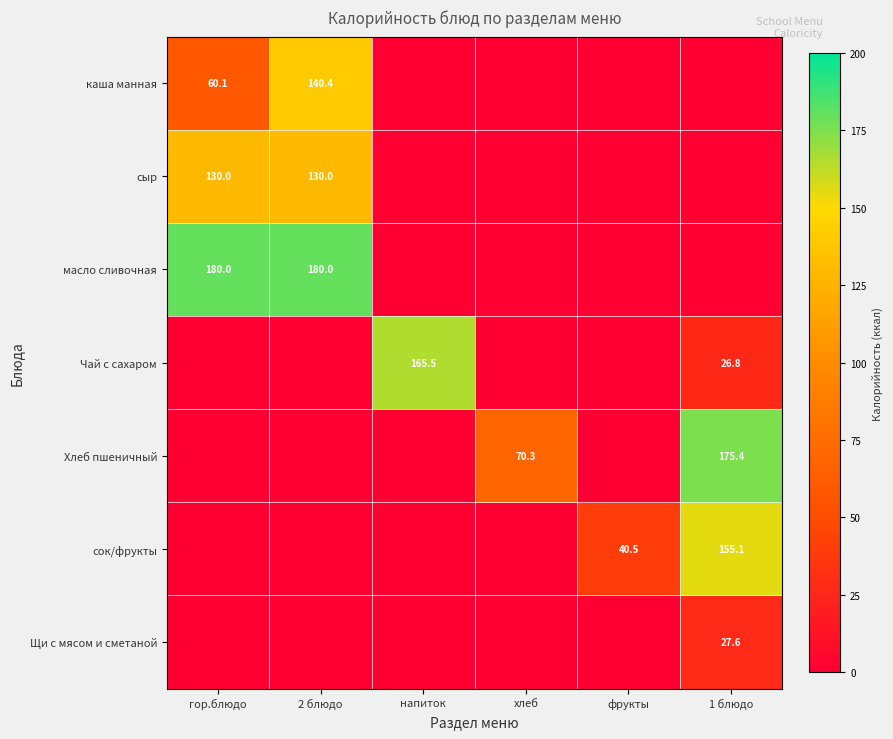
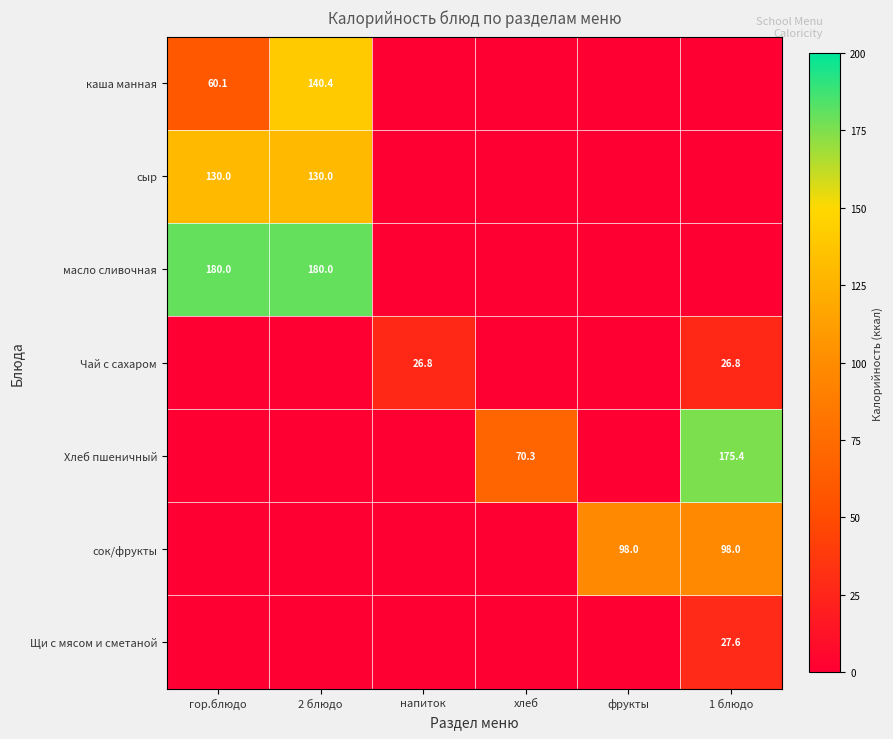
  {
    "каша манная": {
      "гор.блюдо": 60.1,
      "2 блюдо": 140.4
    },
    "сыр": {
      "гор.блюдо": 130.0,
      "2 блюдо": 130.0
    },
    "масло сливочная": {
      "гор.блюдо": 180.0,
      "2 блюдо": 180.0
    },
    "Чай с сахаром": {
-     "напиток": 165.5,
+     "напиток": 26.8,
      "1 блюдо": 26.8
    },
    "Хлеб пшеничный": {
      "хлеб": 70.3,
      "1 блюдо": 175.4
    },
    "сок/фрукты": {
-     "фрукты": 40.5,
-     "1 блюдо": 155.1
+     "фрукты": 98.0,
+     "1 блюдо": 98.0
    },
    "Щи с мясом и сметаной": {
      "1 блюдо": 27.6
    }
  }
